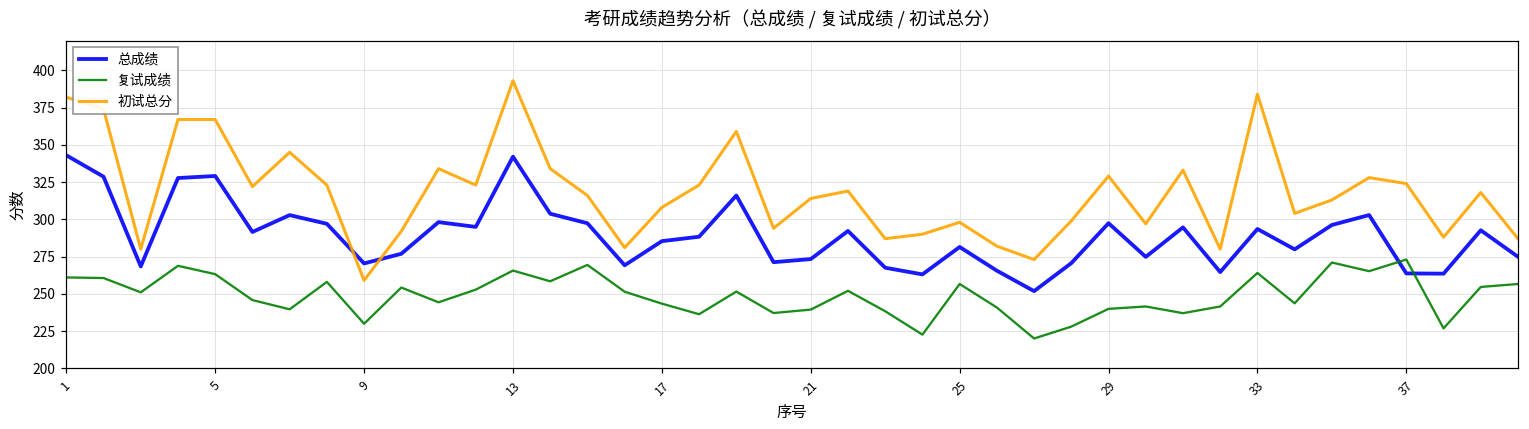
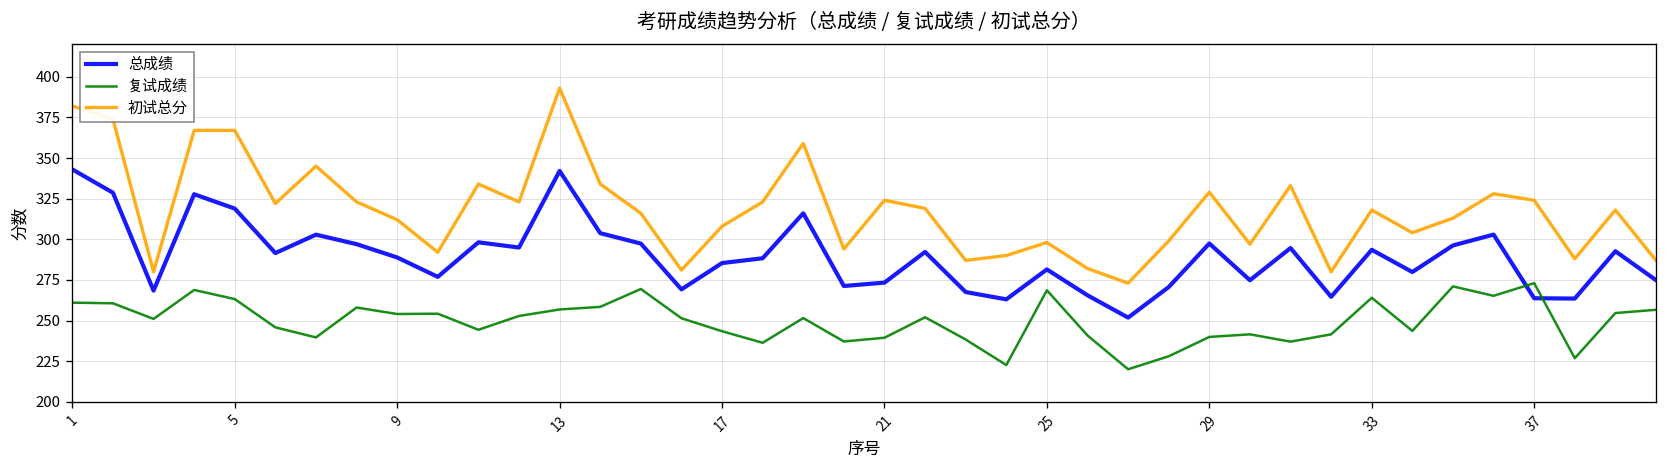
  {
    "总成绩": {
      "1": 343,
-     "5": 329,
-     "9": 270,
+     "5": 319,
+     "9": 289,
      "13": 342,
      "17": 285,
      "21": 273,
      "25": 281,
      "29": 297,
      "33": 294,
      "37": 264
    },
    "复试成绩": {
      "1": 261,
      "5": 263,
-     "9": 230,
-     "13": 266,
+     "9": 254,
+     "13": 257,
      "17": 243,
      "21": 239,
-     "25": 257,
+     "25": 269,
      "29": 240,
      "33": 264,
      "37": 273
    },
    "初试总分": {
      "1": 382,
      "5": 367,
-     "9": 259,
+     "9": 312,
      "13": 393,
      "17": 308,
-     "21": 314,
+     "21": 324,
      "25": 298,
      "29": 329,
-     "33": 384,
+     "33": 318,
      "37": 324
    }
  }
